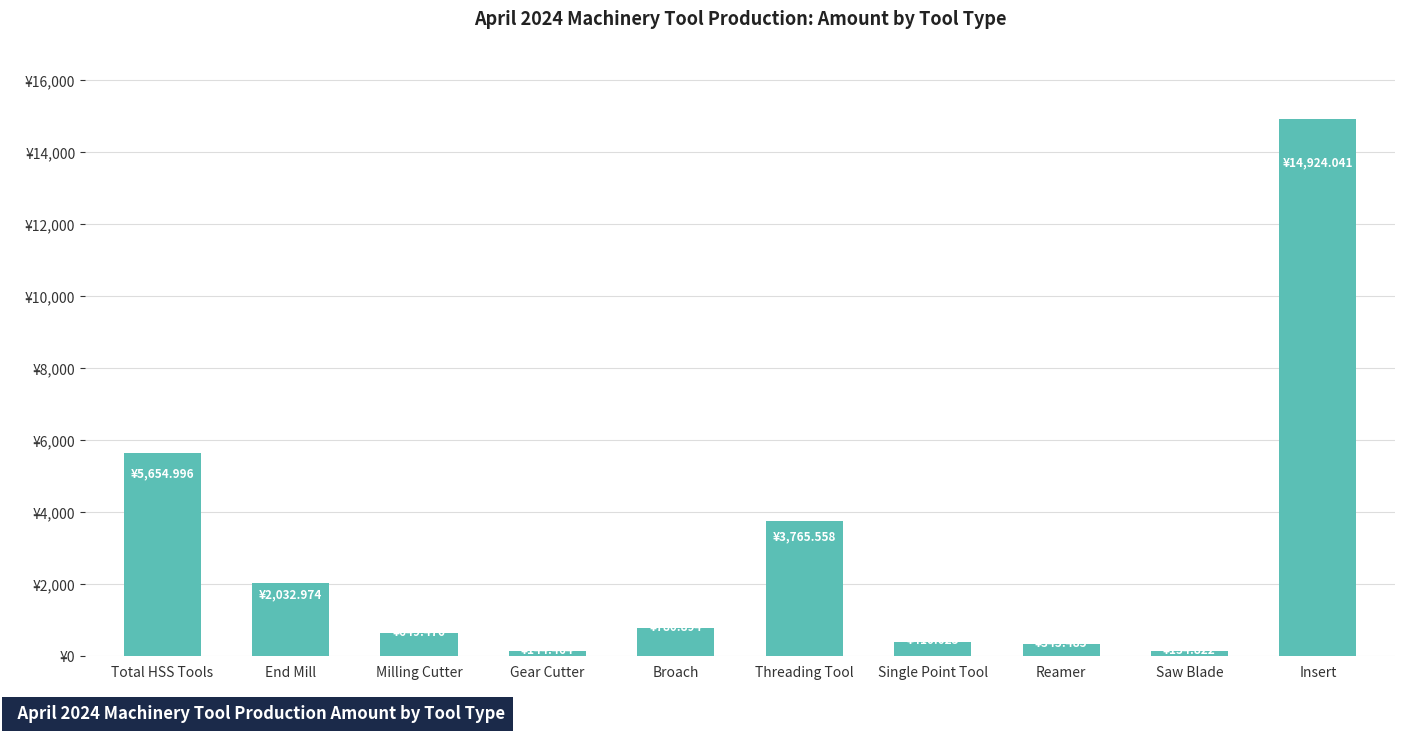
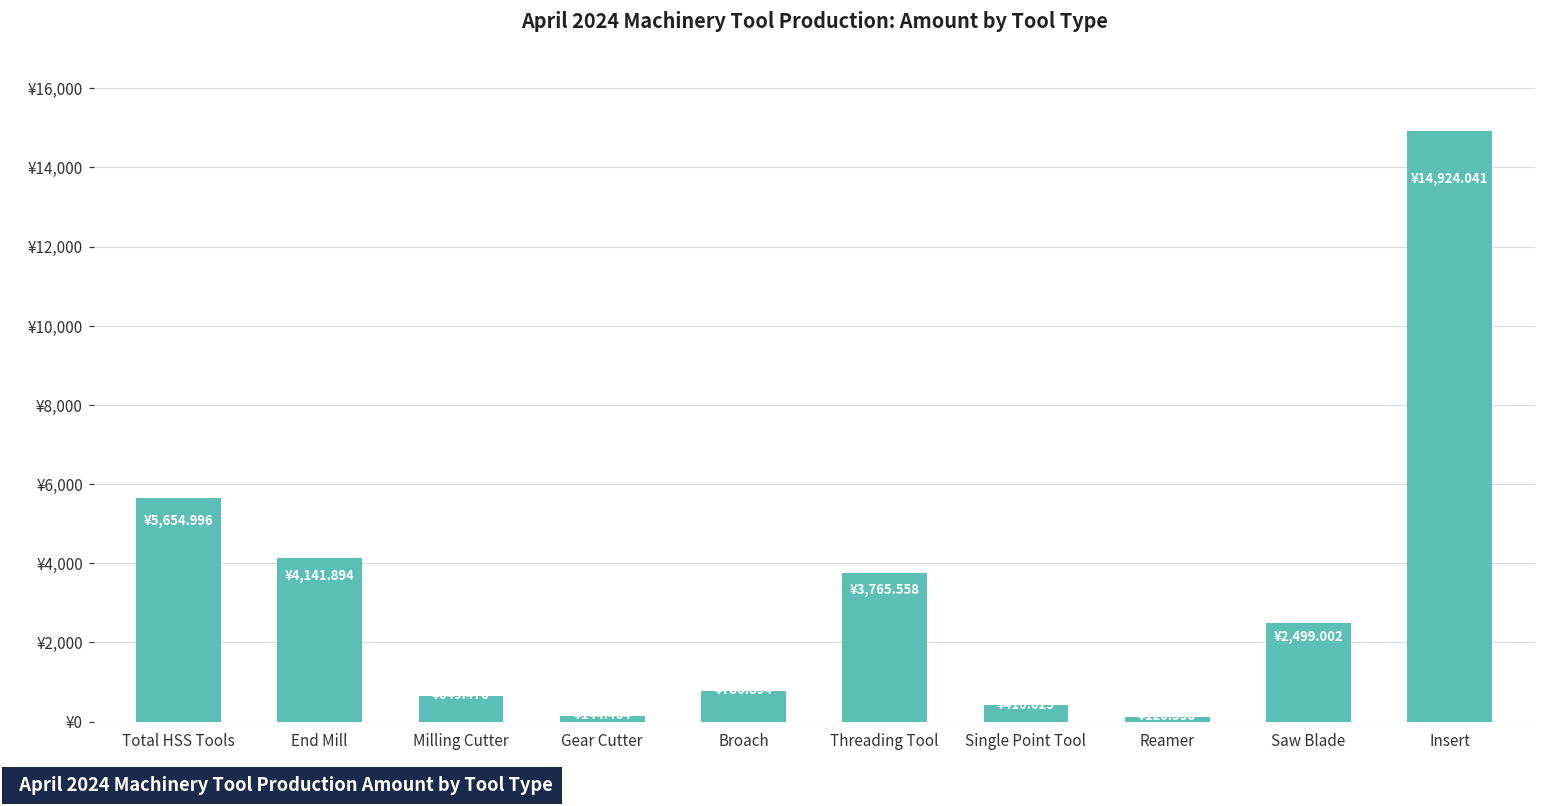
  {
    "Total HSS Tools": "¥5,654.996",
-   "End Mill": "¥2,032.974",
+   "End Mill": "¥4,141.894",
    "Threading Tool": "¥3,765.558",
-   "Reamer": "¥300",
-   "Saw Blade": "¥200",
+   "Reamer": "¥100",
+   "Saw Blade": "¥2,500",
    "Insert": "¥14,924.041"
  }
